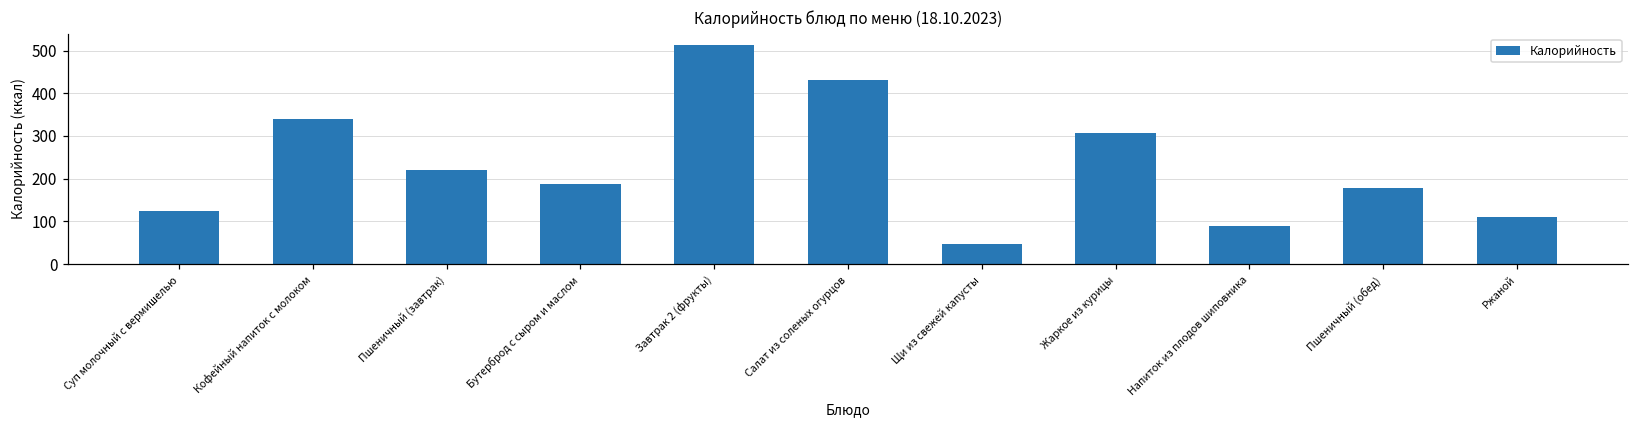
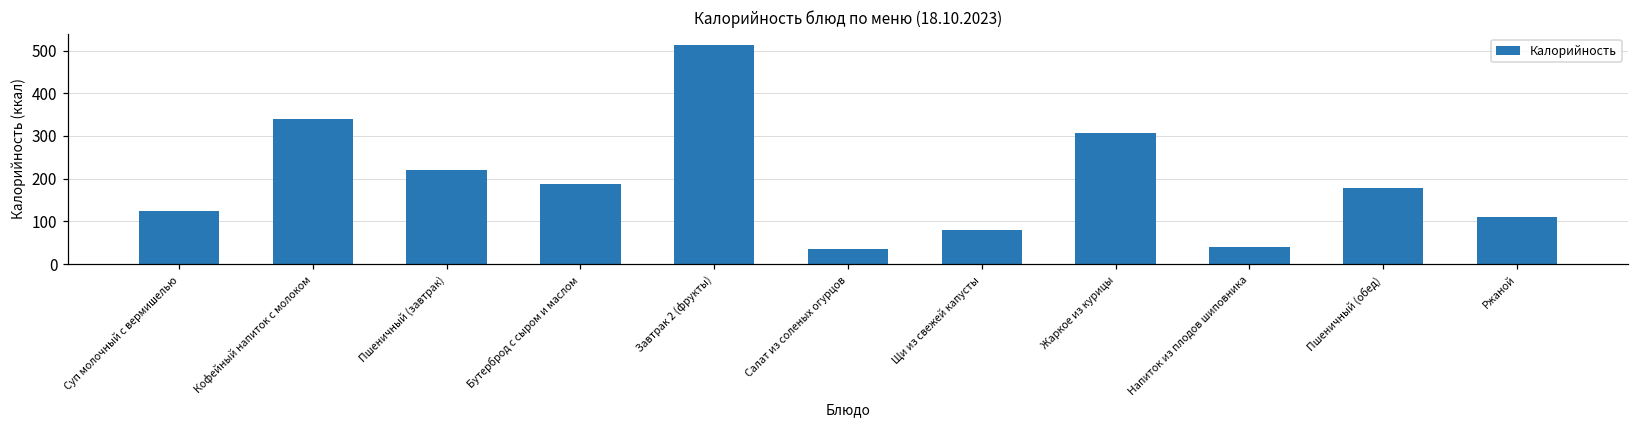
  {
    "Суп молочный с вермишелью": 130,
    "Кофейный напиток с молоком": 340,
    "Пшеничный (завтрак)": 220,
    "Бутерброд с сыром и маслом": 190,
    "Завтрак 2 (фрукты)": 510,
-   "Салат из соленых огурцов": 430,
-   "Щи из свежей капусты": 50,
+   "Салат из соленых огурцов": 40,
+   "Щи из свежей капусты": 80,
    "Жаркое из курицы": 310,
-   "Напиток из плодов шиповника": 90,
+   "Напиток из плодов шиповника": 40,
    "Пшеничный (обед)": 180,
    "Ржаной": 110
  }
